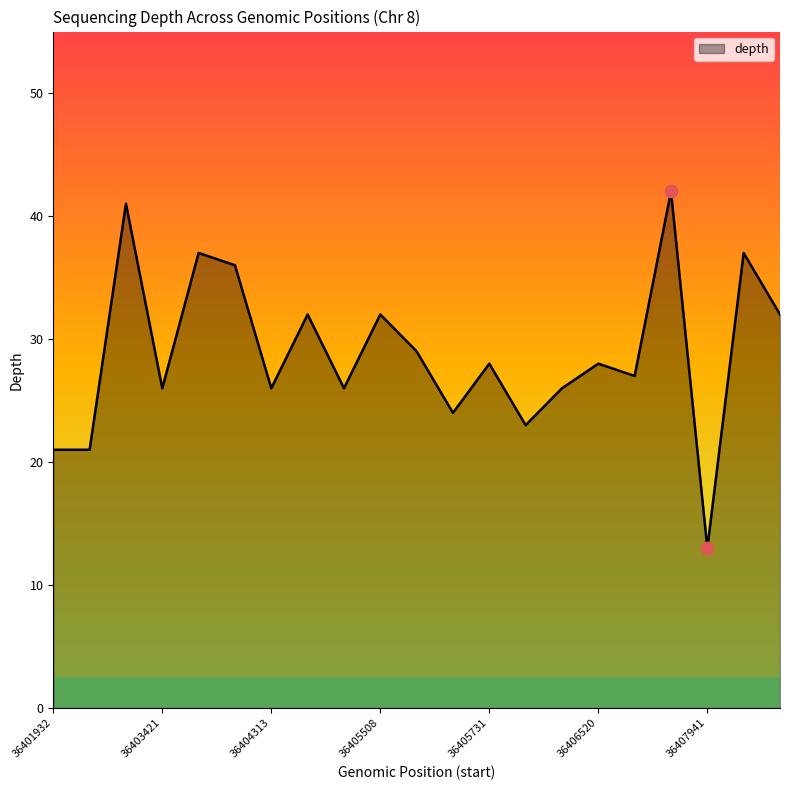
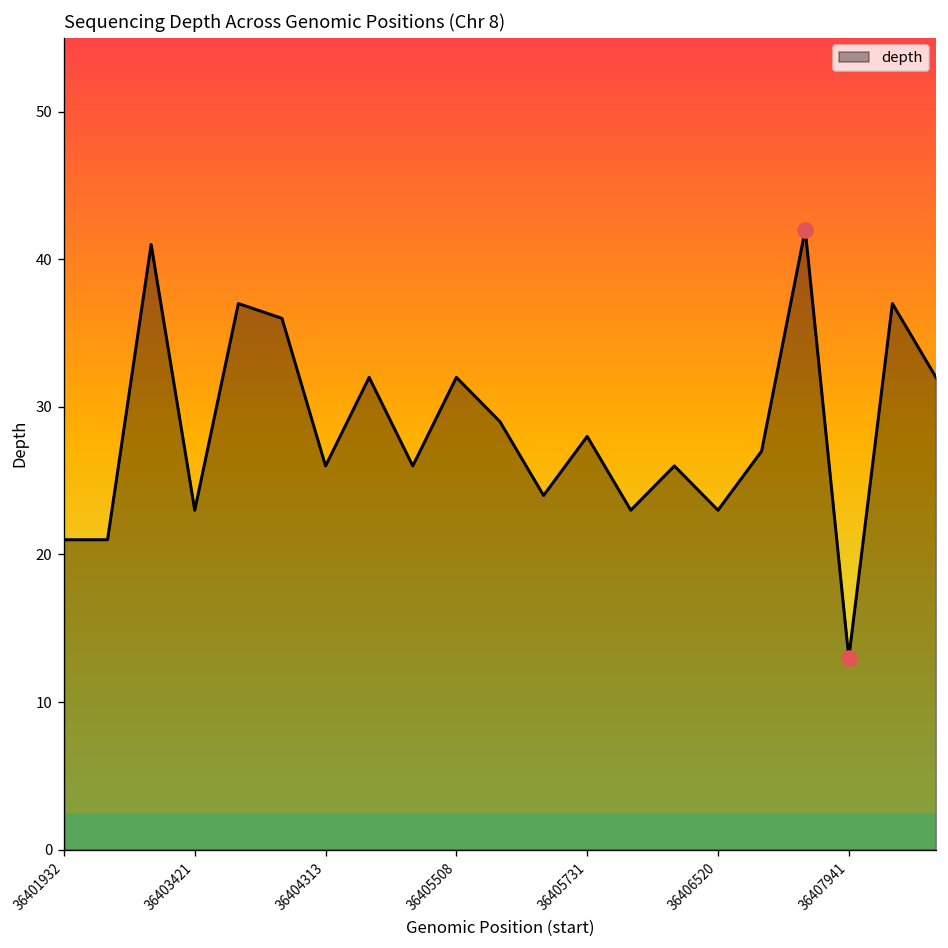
  {
    "depth": {
      "36401932": 21,
-     "36403421": 26,
+     "36403421": 23,
      "36404313": 26,
      "36405508": 32,
      "36405731": 28,
-     "36406520": 28
+     "36406520": 23
    }
  }
